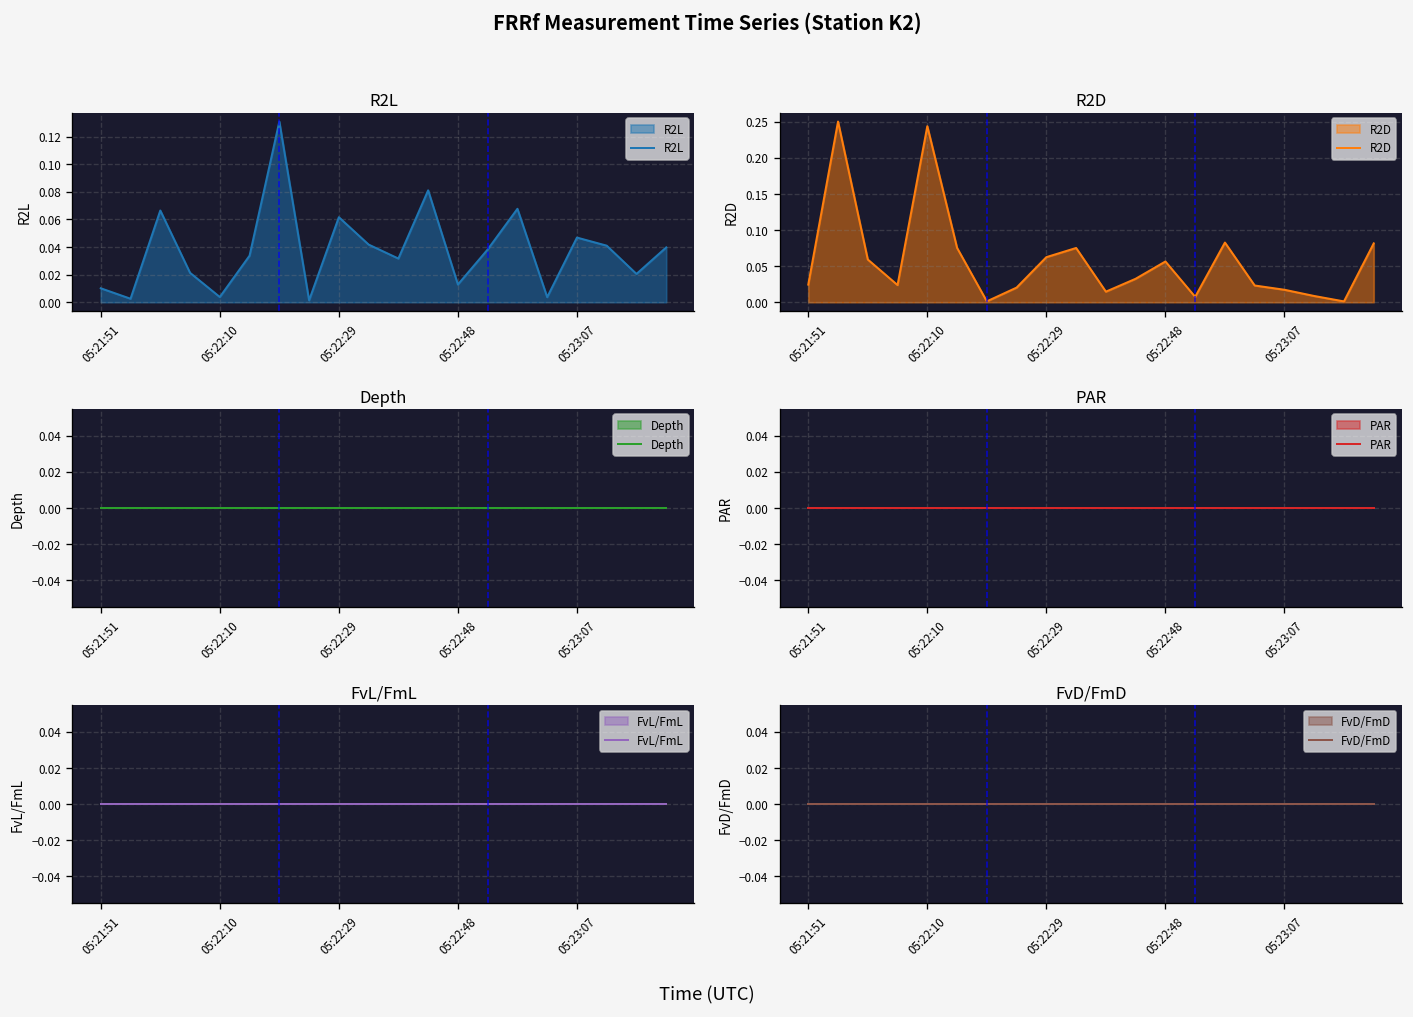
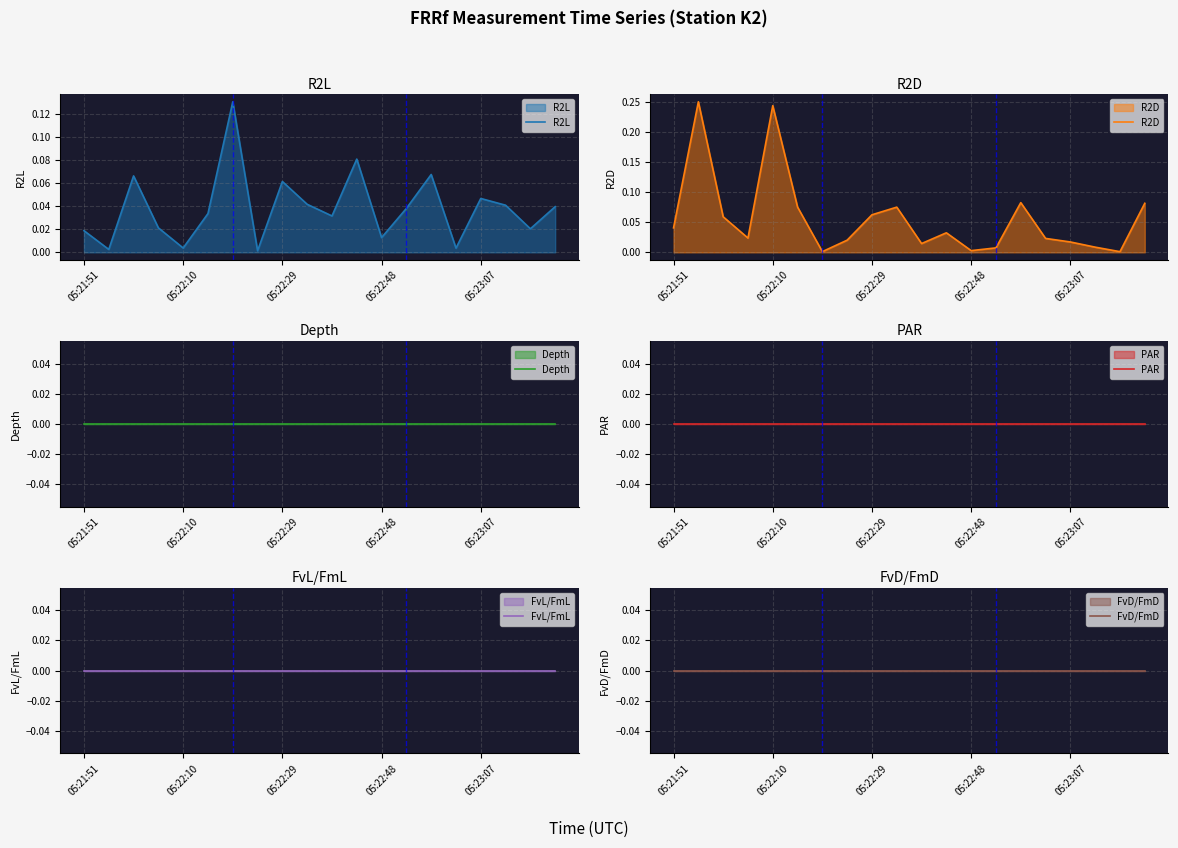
  {
    "R2L": {
-     "05:21:51": 0.010,
+     "05:21:51": 0.019,
      "05:22:10": 0.004,
      "05:22:29": 0.062,
      "05:22:48": 0.013,
      "05:23:07": 0.047
    },
    "R2D": {
-     "05:21:51": 0.02,
+     "05:21:51": 0.04,
      "05:22:10": 0.24,
      "05:22:29": 0.06,
-     "05:22:48": 0.06,
+     "05:22:48": 0.00,
      "05:23:07": 0.02
    },
    "Depth": {
      "05:21:51": 0.000,
      "05:22:10": 0.000,
      "05:22:29": 0.000,
      "05:22:48": 0.000,
      "05:23:07": 0.000
    },
    "PAR": {
      "05:21:51": 0.000,
      "05:22:10": 0.000,
      "05:22:29": 0.000,
      "05:22:48": 0.000,
      "05:23:07": 0.000
    },
    "FvL/FmL": {
      "05:21:51": 0.000,
      "05:22:10": 0.000,
      "05:22:29": 0.000,
      "05:22:48": 0.000,
      "05:23:07": 0.000
    },
    "FvD/FmD": {
      "05:21:51": 0.000,
      "05:22:10": 0.000,
      "05:22:29": 0.000,
      "05:22:48": 0.000,
      "05:23:07": 0.000
    }
  }
